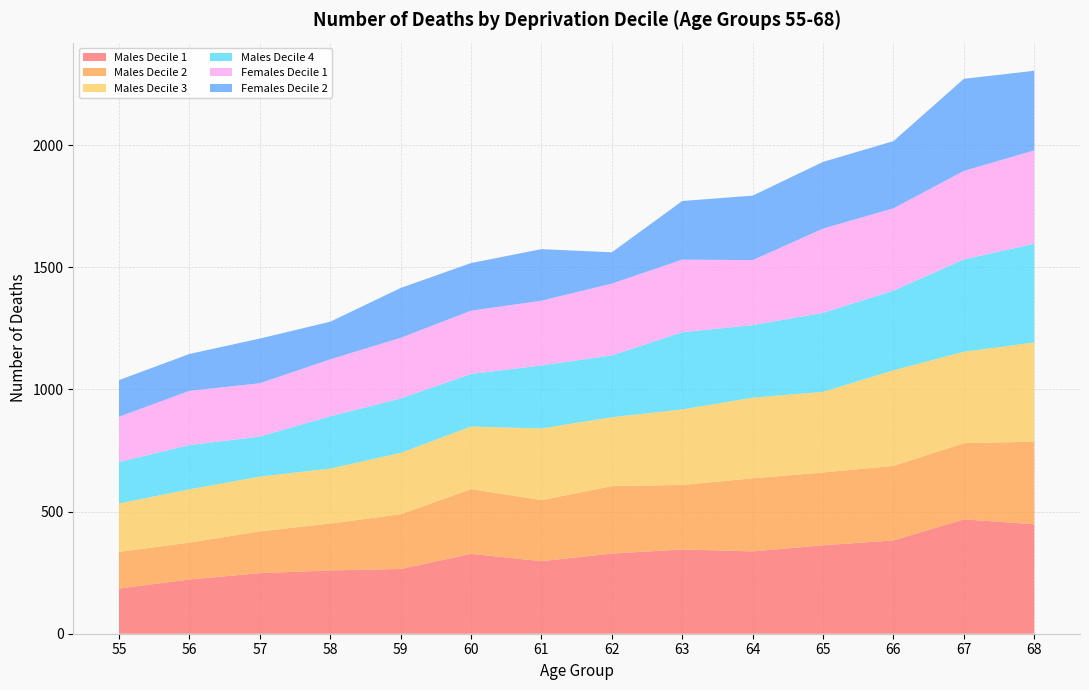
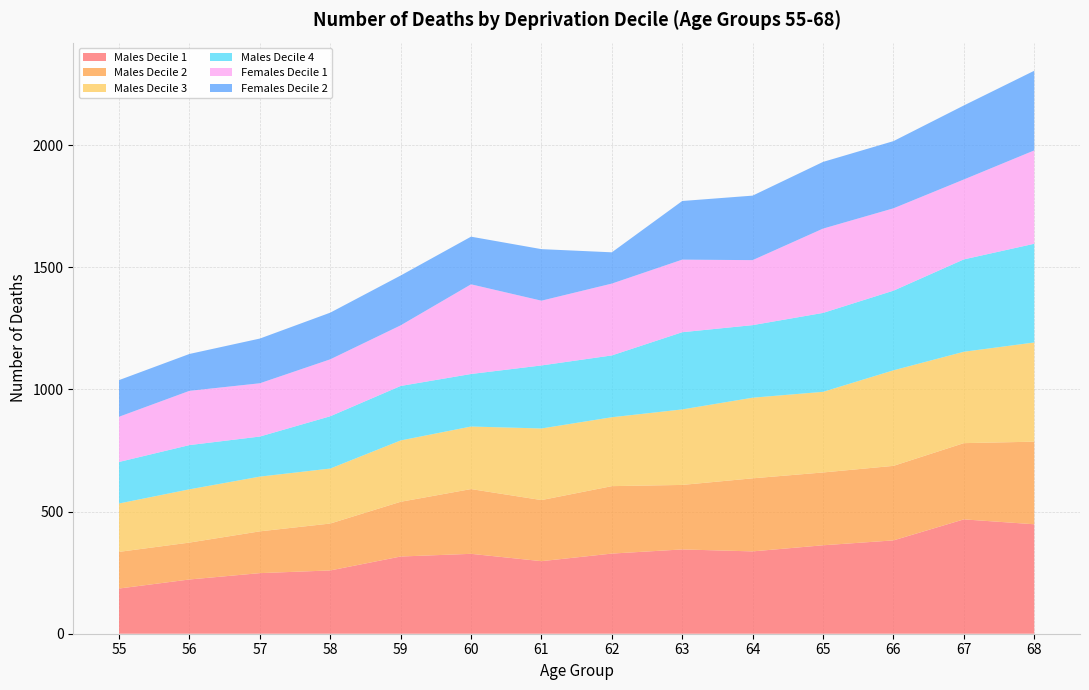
  {
    "Males Decile 1": {
      "55": 190,
      "56": 220,
      "57": 250,
      "58": 260,
-     "59": 270,
+     "59": 320,
      "60": 330,
      "61": 300,
      "62": 330,
      "63": 350,
      "64": 340,
      "65": 360,
      "66": 380,
      "67": 470,
      "68": 450
    },
    "Males Decile 4": {
      "55": 170,
      "56": 180,
      "57": 160,
      "58": 210,
      "59": 220,
      "60": 220,
      "61": 260,
      "62": 250,
      "63": 320,
      "64": 300,
      "65": 320,
      "66": 330,
      "67": 380,
      "68": 400
    },
    "Females Decile 1": {
      "55": 190,
      "56": 220,
      "57": 220,
      "58": 230,
      "59": 250,
-     "60": 260,
+     "60": 370,
      "61": 270,
      "62": 290,
      "63": 300,
      "64": 270,
      "65": 350,
      "66": 340,
-     "67": 360,
+     "67": 330,
      "68": 380
    },
    "Females Decile 2": {
      "55": 150,
      "56": 150,
      "57": 180,
-     "58": 150,
+     "58": 190,
      "59": 200,
      "60": 200,
      "61": 210,
      "62": 130,
      "63": 240,
      "64": 260,
      "65": 270,
      "66": 280,
-     "67": 380,
+     "67": 300,
      "68": 330
    }
  }
